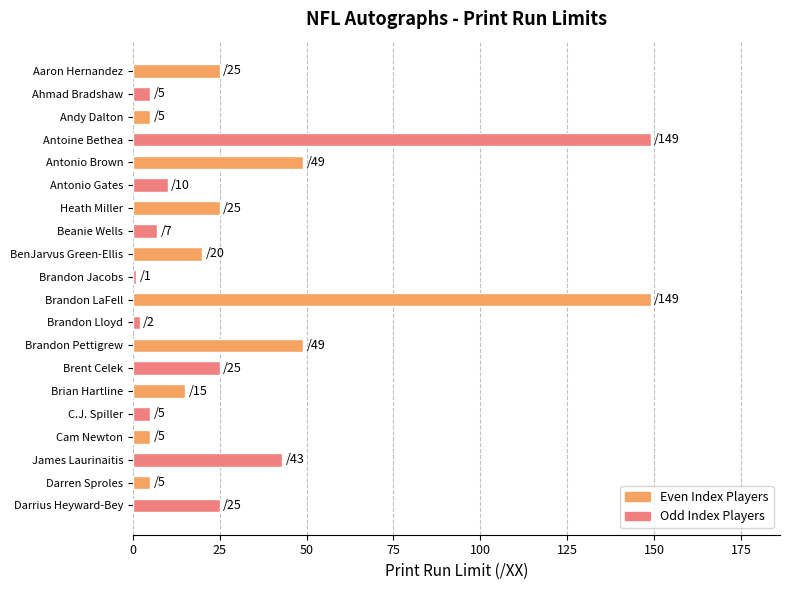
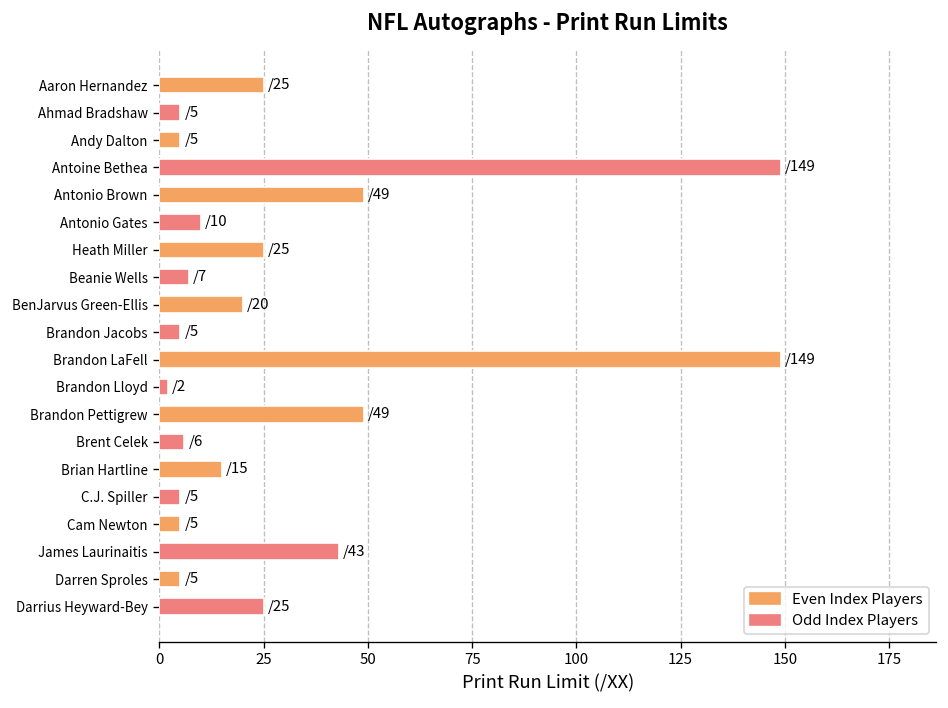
  {
    "Aaron Hernandez": 25,
    "Ahmad Bradshaw": 5,
    "Andy Dalton": 5,
    "Antoine Bethea": 149,
    "Antonio Brown": 49,
    "Antonio Gates": 10,
    "Heath Miller": 25,
    "Beanie Wells": 7,
    "BenJarvus Green-Ellis": 20,
-   "Brandon Jacobs": 1,
+   "Brandon Jacobs": 5,
    "Brandon LaFell": 149,
    "Brandon Lloyd": 2,
    "Brandon Pettigrew": 49,
-   "Brent Celek": 25,
+   "Brent Celek": 6,
    "Brian Hartline": 15,
    "C.J. Spiller": 5,
    "Cam Newton": 5,
    "James Laurinaitis": 43,
    "Darren Sproles": 5,
    "Darrius Heyward-Bey": 25
  }
